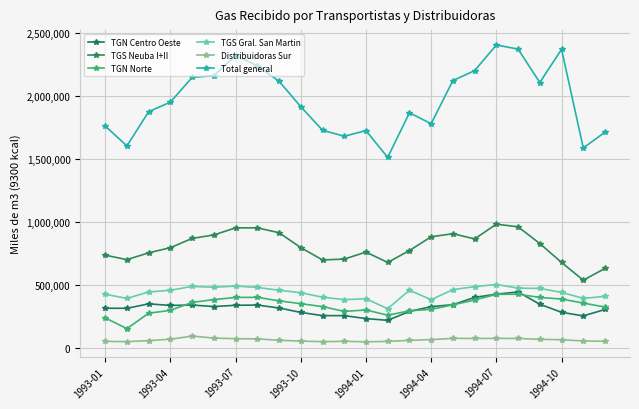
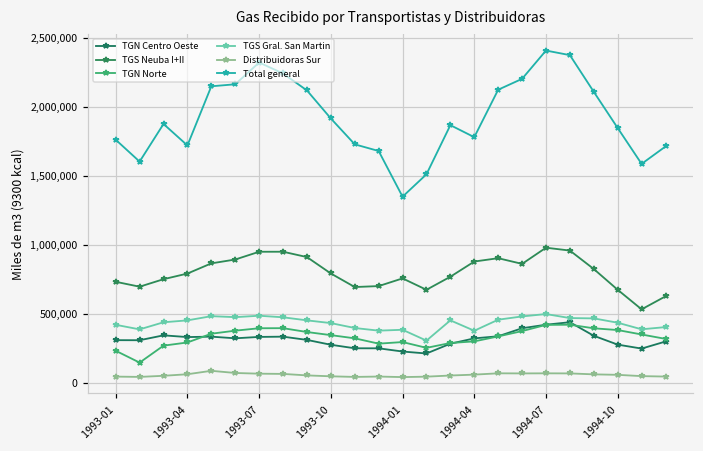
  {
    "Total general": {
      "1993-01": "1,760,000",
-     "1993-04": "1,950,000",
+     "1993-04": "1,720,000",
      "1993-10": "1,920,000",
-     "1994-01": "1,730,000",
+     "1994-01": "1,350,000",
      "1994-04": "1,780,000",
      "1994-07": "2,410,000",
-     "1994-10": "2,370,000"
+     "1994-10": "1,850,000"
    }
  }
